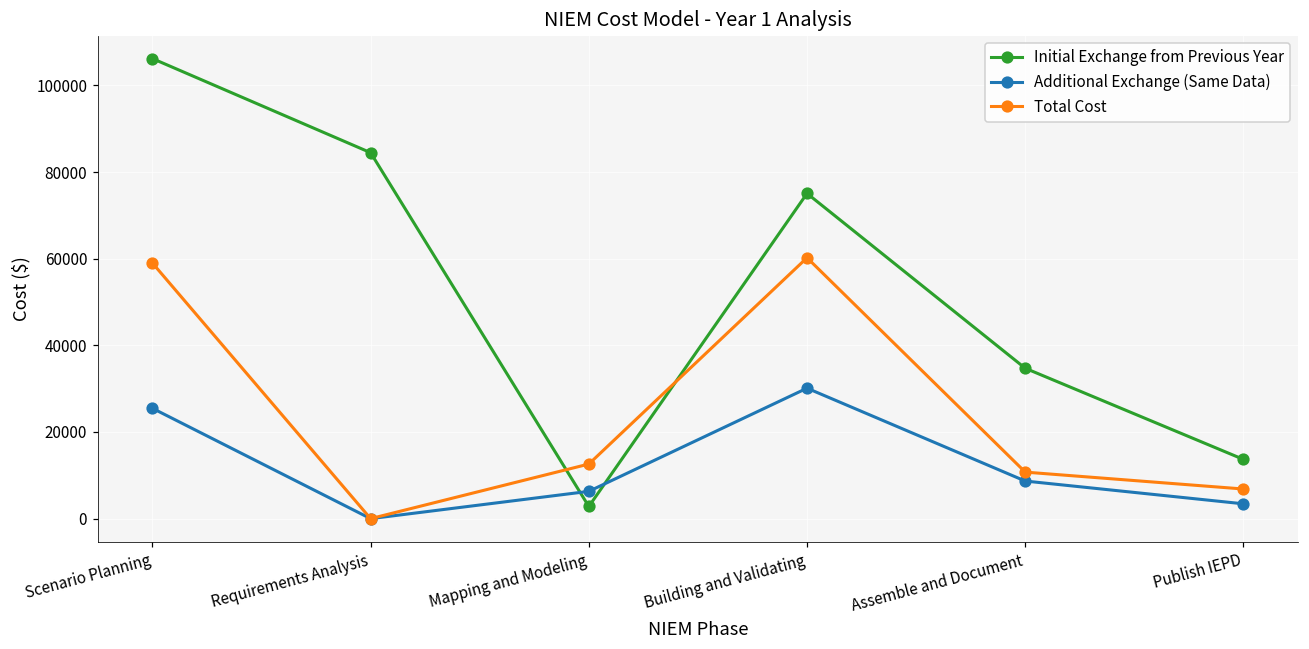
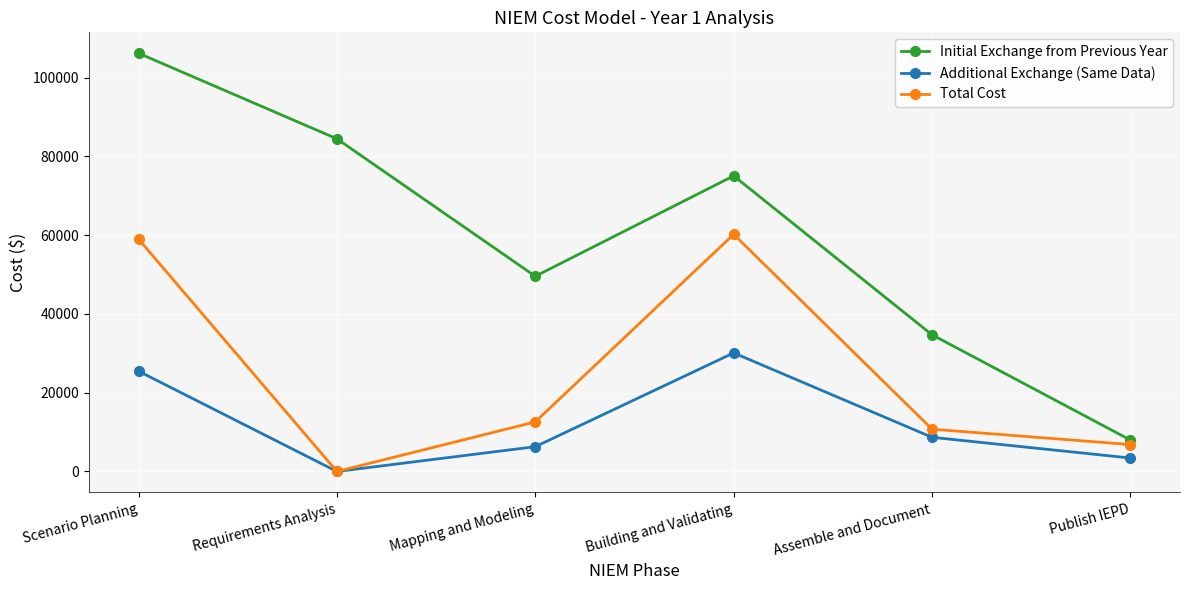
  {
    "Initial Exchange from Previous Year": {
      "Scenario Planning": 106000,
      "Requirements Analysis": 84000,
-     "Mapping and Modeling": 3000,
+     "Mapping and Modeling": 50000,
      "Building and Validating": 75000,
      "Assemble and Document": 35000,
-     "Publish IEPD": 14000
+     "Publish IEPD": 8000
    },
    "Additional Exchange (Same Data)": {
      "Scenario Planning": 25000,
      "Mapping and Modeling": 6000,
      "Building and Validating": 30000,
      "Assemble and Document": 9000,
      "Publish IEPD": 3000
    },
    "Total Cost": {
      "Scenario Planning": 59000,
      "Mapping and Modeling": 13000,
      "Building and Validating": 60000,
      "Assemble and Document": 11000,
      "Publish IEPD": 7000
    }
  }
